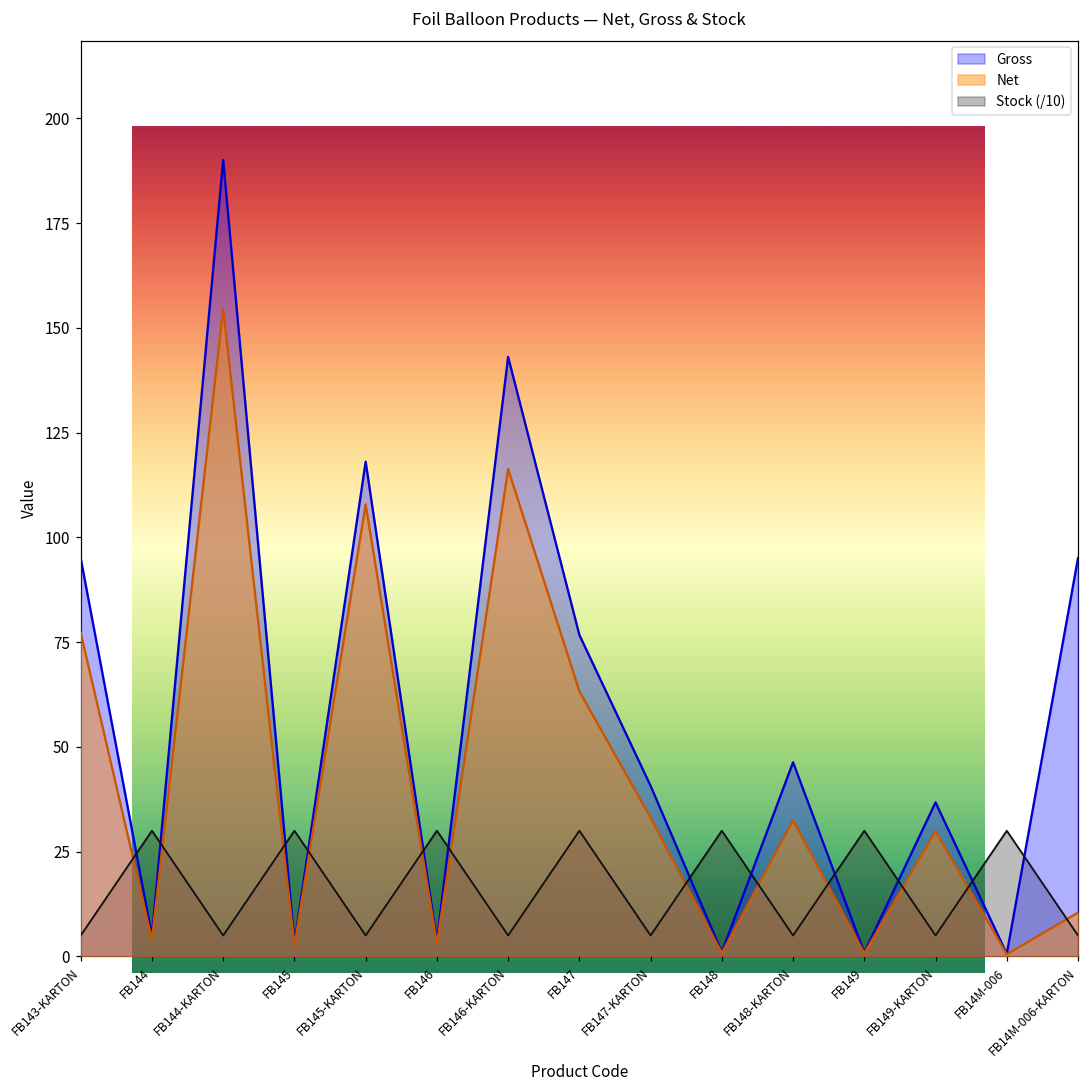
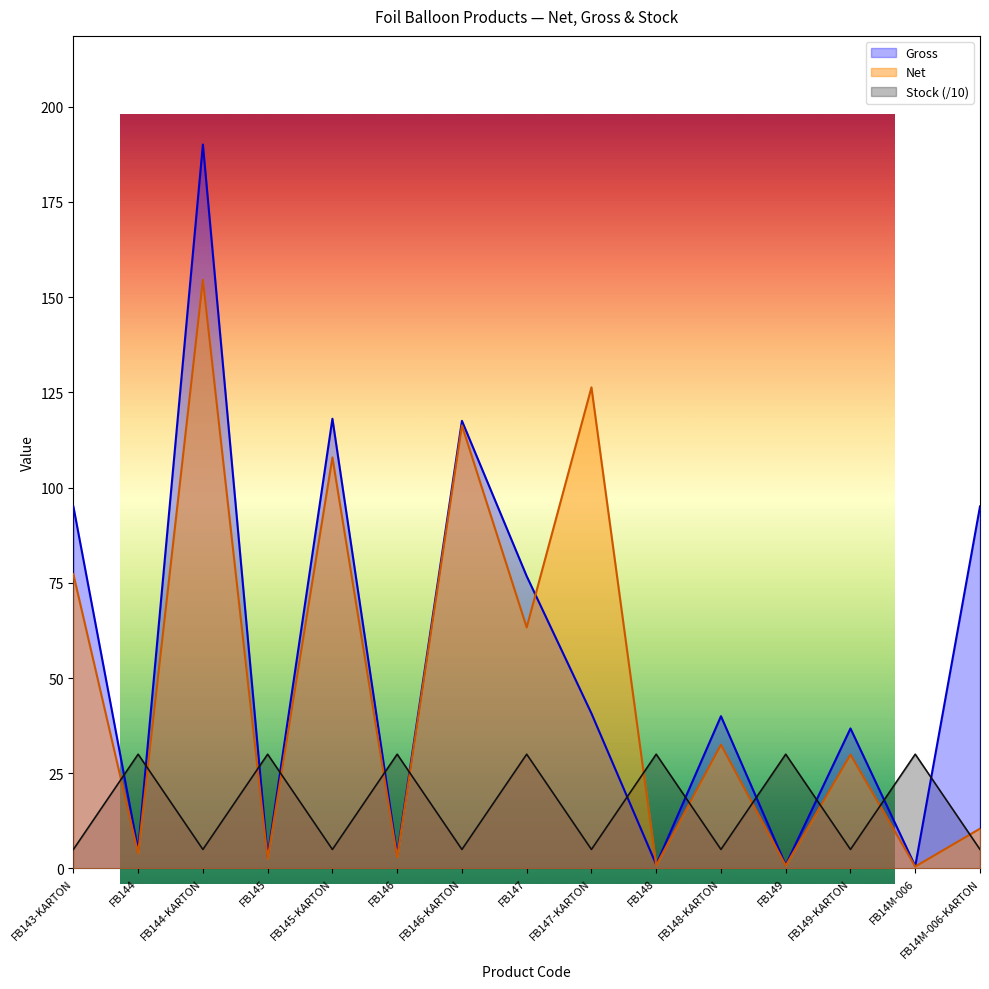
  {
    "Gross": {
      "FB143-KARTON": 95,
      "FB144": 5,
      "FB144-KARTON": 190,
      "FB145-KARTON": 118,
      "FB146": 4,
-     "FB146-KARTON": 143,
+     "FB146-KARTON": 118,
      "FB147": 77,
      "FB147-KARTON": 41,
-     "FB148-KARTON": 46,
+     "FB148-KARTON": 40,
      "FB149-KARTON": 37,
      "FB14M-006-KARTON": 95
    },
    "Net": {
      "FB143-KARTON": 77,
      "FB144": 4,
      "FB144-KARTON": 155,
      "FB145-KARTON": 108,
      "FB146": 3,
      "FB146-KARTON": 116,
      "FB147": 63,
-     "FB147-KARTON": 33,
+     "FB147-KARTON": 126,
      "FB148-KARTON": 33,
      "FB149-KARTON": 30,
      "FB14M-006-KARTON": 10
    },
    "Stock (/10)": {
      "FB143-KARTON": 5,
      "FB144": 30,
      "FB144-KARTON": 5,
      "FB145": 30,
      "FB145-KARTON": 5,
      "FB146": 30,
      "FB146-KARTON": 5,
      "FB147": 30,
      "FB147-KARTON": 5,
      "FB148": 30,
      "FB148-KARTON": 5,
      "FB149": 30,
      "FB149-KARTON": 5,
      "FB14M-006": 30,
      "FB14M-006-KARTON": 5
    }
  }
